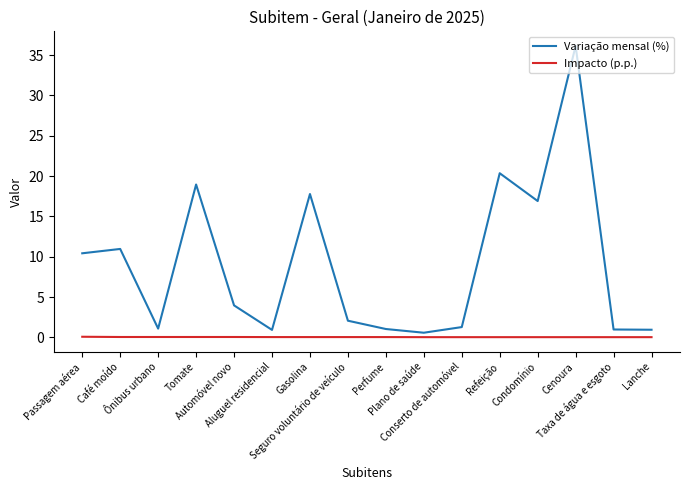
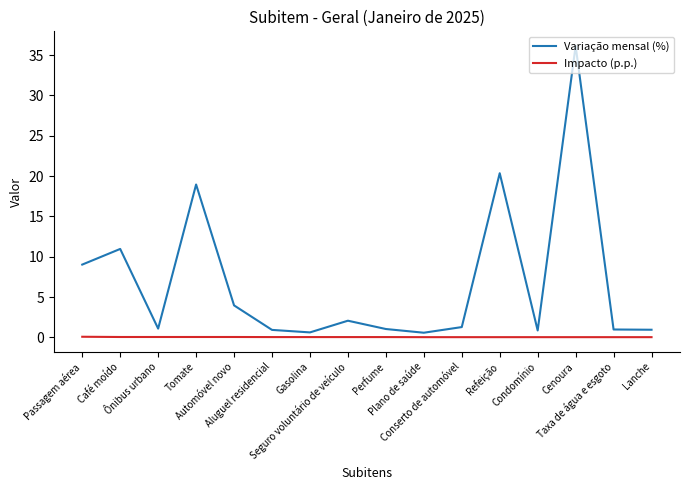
  {
    "Variação mensal (%)": {
-     "Passagem aérea": 10,
+     "Passagem aérea": 9,
      "Café moído": 11,
      "Ônibus urbano": 1,
      "Tomate": 19,
      "Automóvel novo": 4,
      "Aluguel residencial": 1,
-     "Gasolina": 18,
+     "Gasolina": 1,
      "Seguro voluntário de veículo": 2,
      "Perfume": 1,
      "Plano de saúde": 1,
      "Conserto de automóvel": 1,
      "Refeição": 20,
-     "Condomínio": 17,
+     "Condomínio": 1,
      "Taxa de água e esgoto": 1,
      "Lanche": 1
    },
    "Impacto (p.p.)": {
      "Passagem aérea": 0,
      "Café moído": 0,
      "Ônibus urbano": 0,
      "Tomate": 0,
      "Automóvel novo": 0,
      "Aluguel residencial": 0,
      "Gasolina": 0,
      "Seguro voluntário de veículo": 0,
      "Perfume": 0,
      "Plano de saúde": 0,
      "Conserto de automóvel": 0,
      "Refeição": 0,
      "Condomínio": 0,
      "Cenoura": 0,
      "Taxa de água e esgoto": 0,
      "Lanche": 0
    }
  }
